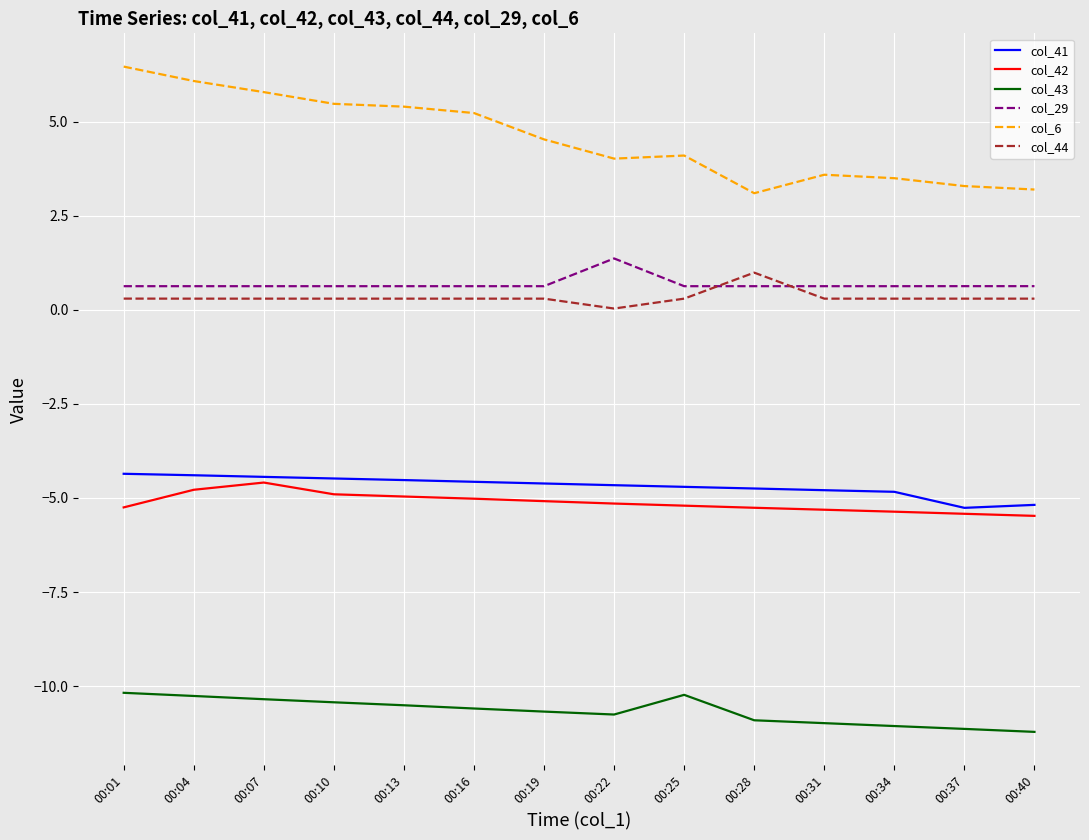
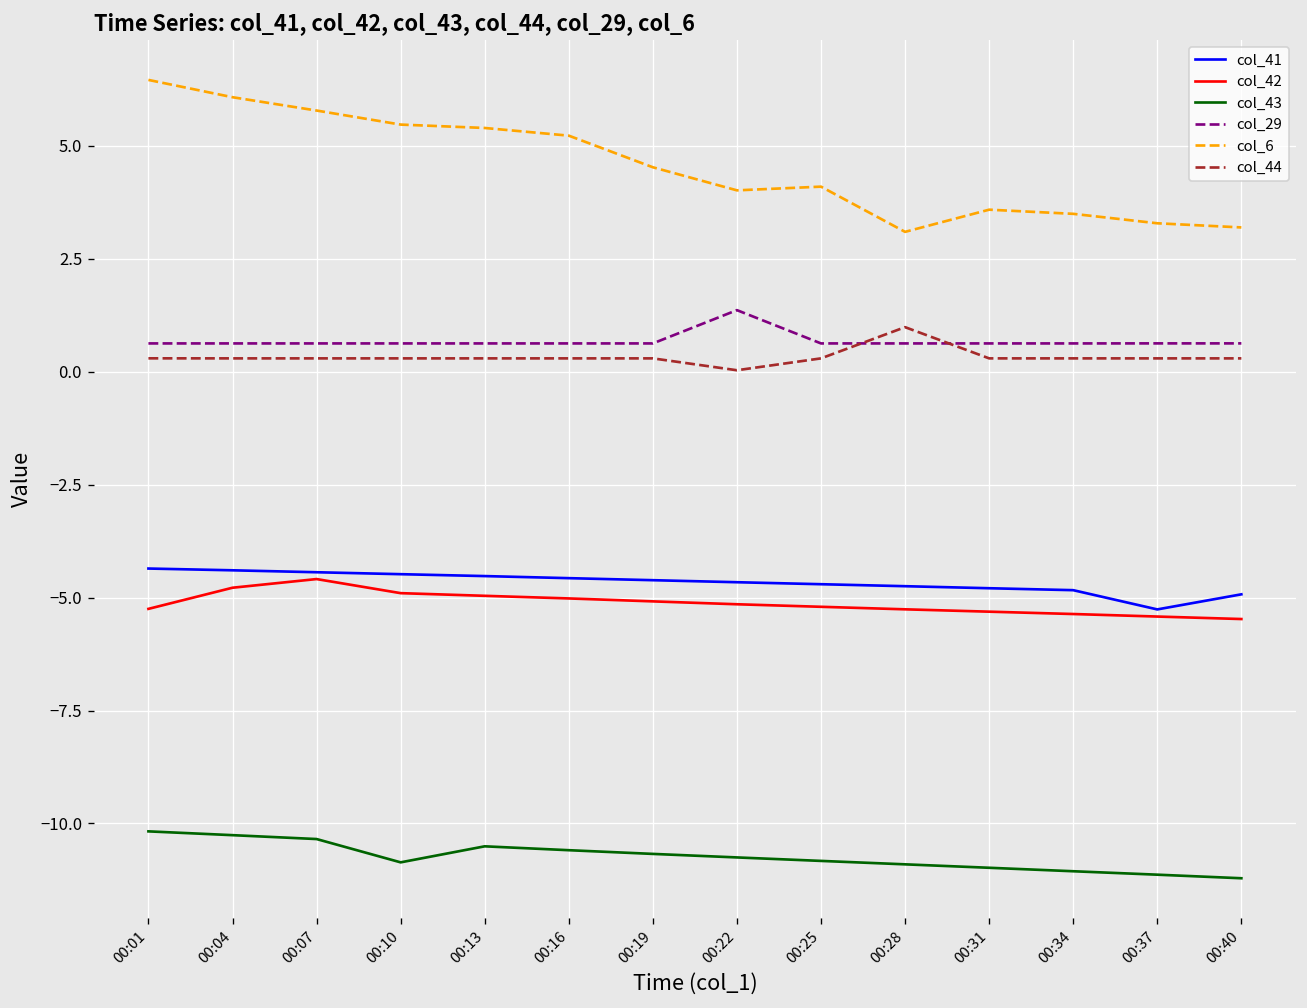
  {
    "col_41": {
      "00:01": -4.4,
      "00:04": -4.4,
      "00:07": -4.4,
      "00:10": -4.5,
      "00:13": -4.5,
      "00:16": -4.6,
      "00:19": -4.6,
      "00:22": -4.7,
      "00:25": -4.7,
      "00:28": -4.7,
      "00:31": -4.8,
      "00:34": -4.8,
      "00:37": -5.3,
-     "00:40": -5.2
+     "00:40": -4.9
    },
    "col_42": {
      "00:01": -5.3,
      "00:04": -4.8,
      "00:07": -4.6,
      "00:10": -4.9,
      "00:13": -5.0,
      "00:16": -5.0,
      "00:19": -5.1,
      "00:22": -5.1,
      "00:25": -5.2,
      "00:28": -5.3,
      "00:31": -5.3,
      "00:34": -5.4,
      "00:37": -5.4,
      "00:40": -5.5
    },
    "col_43": {
      "00:01": -10.2,
      "00:04": -10.3,
      "00:07": -10.3,
-     "00:10": -10.4,
+     "00:10": -10.9,
      "00:13": -10.5,
      "00:16": -10.6,
      "00:19": -10.7,
      "00:22": -10.8,
-     "00:25": -10.2,
+     "00:25": -10.8,
      "00:28": -10.9,
      "00:31": -11.0,
      "00:34": -11.1,
      "00:37": -11.1,
      "00:40": -11.2
    },
    "col_29": {
      "00:01": 0.6,
      "00:04": 0.6,
      "00:07": 0.6,
      "00:10": 0.6,
      "00:13": 0.6,
      "00:16": 0.6,
      "00:19": 0.6,
      "00:22": 1.4,
      "00:25": 0.6,
      "00:28": 0.6,
      "00:31": 0.6,
      "00:34": 0.6,
      "00:37": 0.6,
      "00:40": 0.6
    },
    "col_6": {
      "00:01": 6.5,
      "00:04": 6.1,
      "00:07": 5.8,
      "00:10": 5.5,
      "00:13": 5.4,
      "00:16": 5.2,
      "00:19": 4.5,
      "00:22": 4.0,
      "00:25": 4.1,
      "00:28": 3.1,
      "00:31": 3.6,
      "00:34": 3.5,
      "00:37": 3.3,
      "00:40": 3.2
    },
    "col_44": {
      "00:01": 0.3,
      "00:04": 0.3,
      "00:07": 0.3,
      "00:10": 0.3,
      "00:13": 0.3,
      "00:16": 0.3,
      "00:19": 0.3,
      "00:22": 0.0,
      "00:25": 0.3,
      "00:28": 1.0,
      "00:31": 0.3,
      "00:34": 0.3,
      "00:37": 0.3,
      "00:40": 0.3
    }
  }
